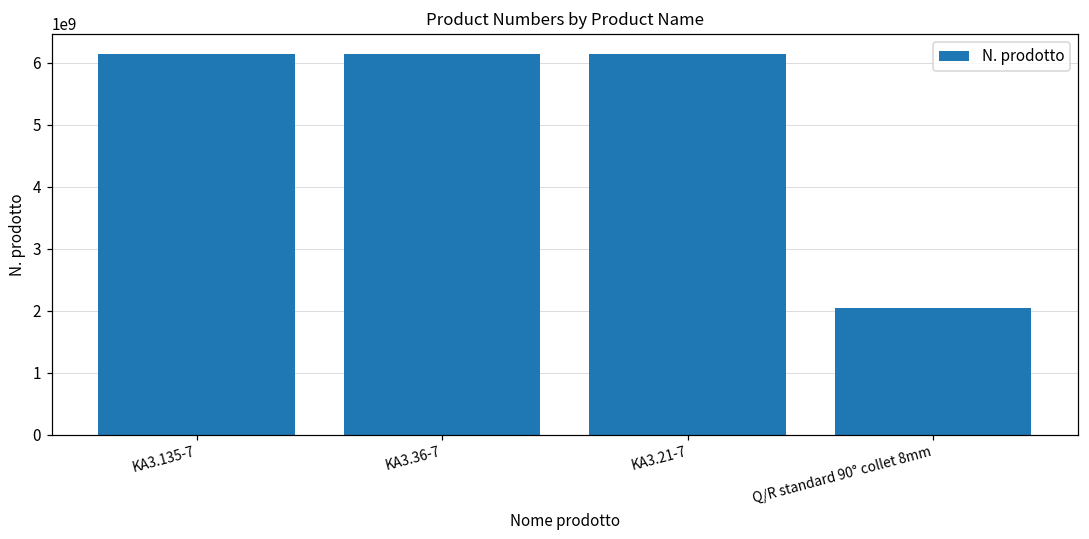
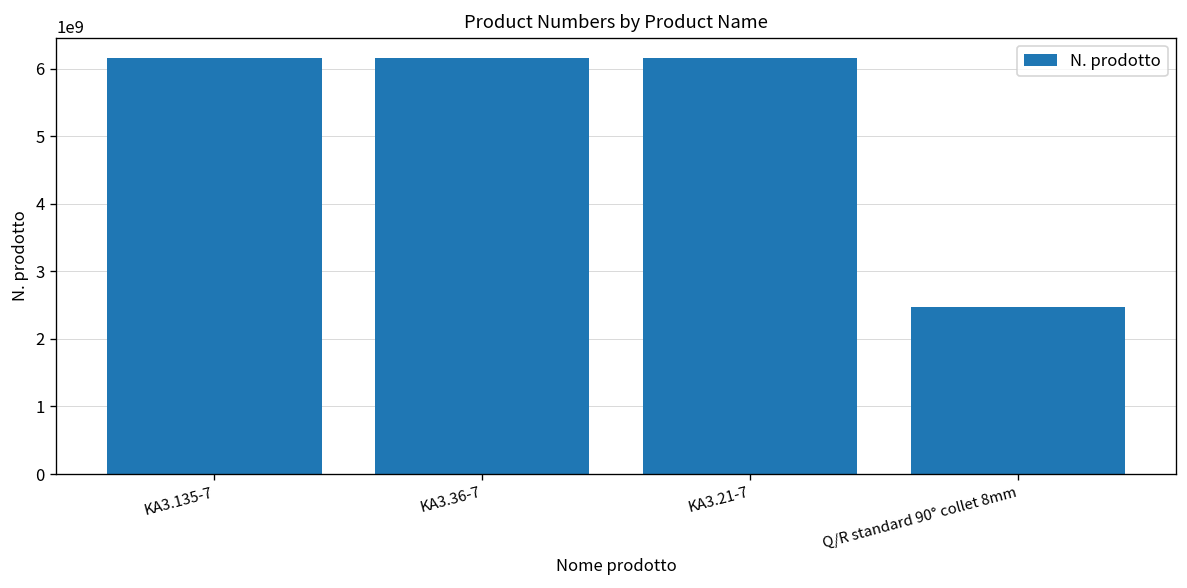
  {
    "KA3.135-7": 6200000000,
    "KA3.36-7": 6200000000,
    "KA3.21-7": 6200000000,
-   "Q/R standard 90° collet 8mm": 2100000000
+   "Q/R standard 90° collet 8mm": 2500000000
  }
